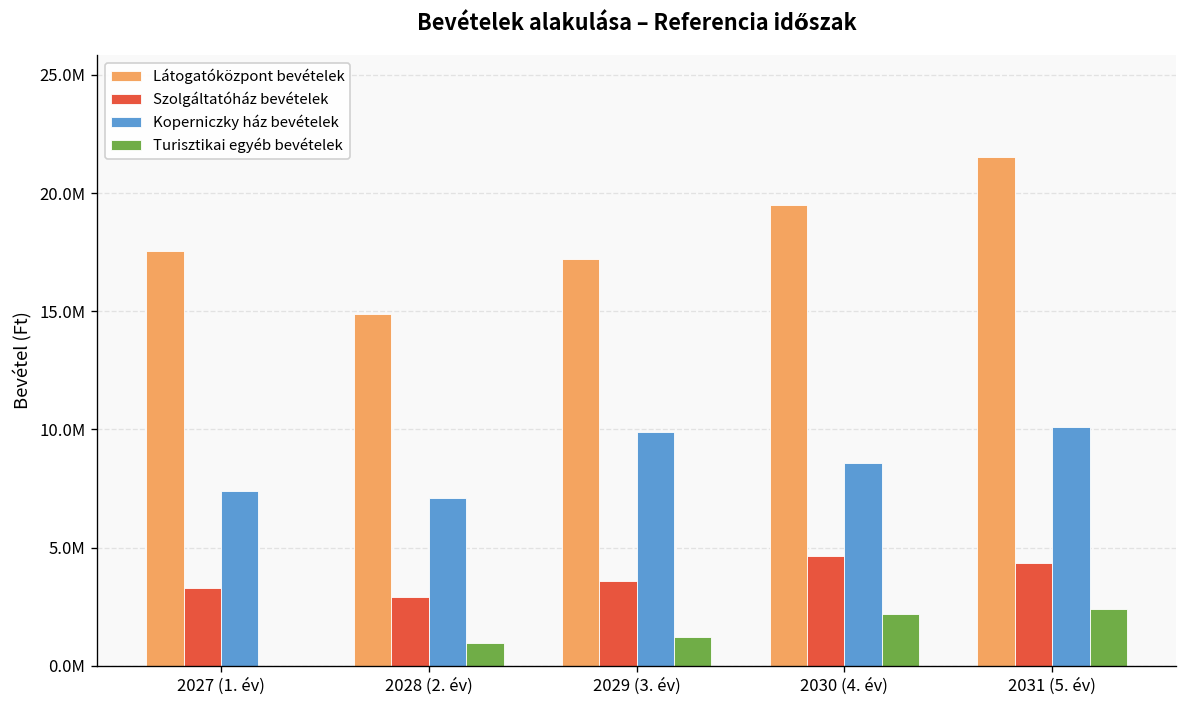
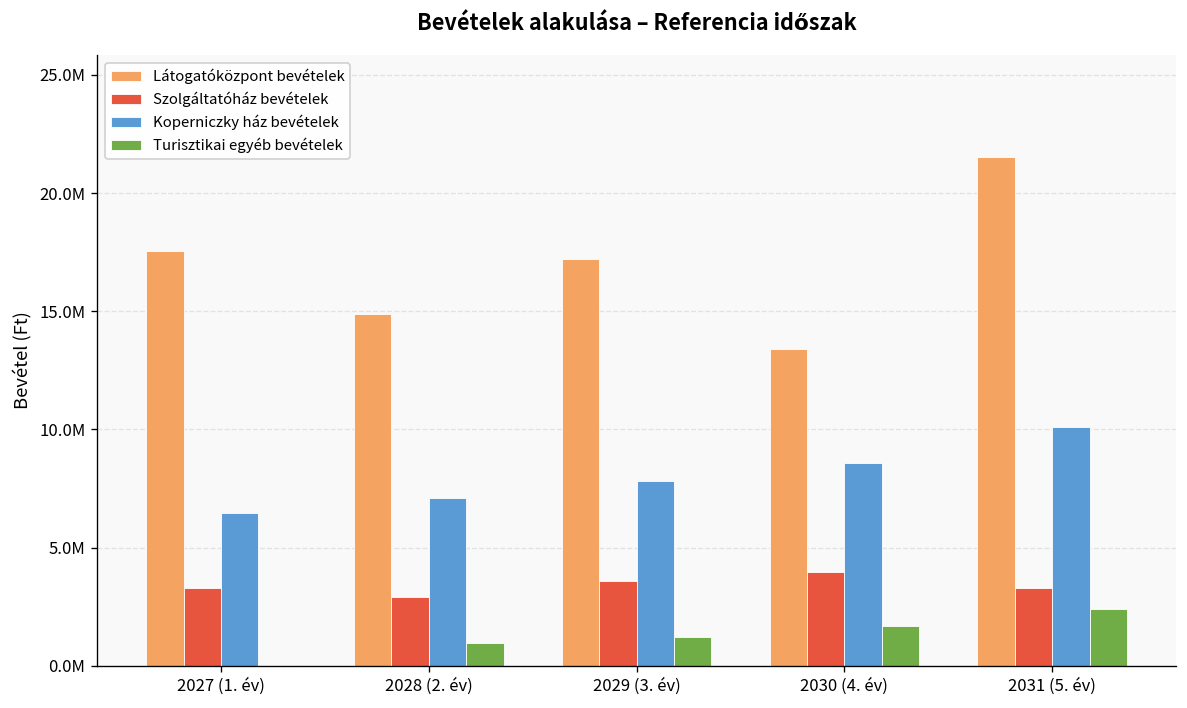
  {
    "Látogatóközpont bevételek": {
      "2027 (1. év)": 17600000,
      "2028 (2. év)": 14900000,
      "2029 (3. év)": 17200000,
-     "2030 (4. év)": 19500000,
+     "2030 (4. év)": 13400000,
      "2031 (5. év)": 21500000
    },
    "Szolgáltatóház bevételek": {
      "2027 (1. év)": 3300000,
      "2028 (2. év)": 2900000,
      "2029 (3. év)": 3600000,
-     "2030 (4. év)": 4700000,
-     "2031 (5. év)": 4400000
+     "2030 (4. év)": 4000000,
+     "2031 (5. év)": 3300000
    },
    "Koperniczky ház bevételek": {
-     "2027 (1. év)": 7400000,
+     "2027 (1. év)": 6500000,
      "2028 (2. év)": 7100000,
-     "2029 (3. év)": 9900000,
+     "2029 (3. év)": 7800000,
      "2030 (4. év)": 8600000,
      "2031 (5. év)": 10100000
    },
    "Turisztikai egyéb bevételek": {
      "2027 (1. év)": 0,
      "2028 (2. év)": 1000000,
      "2029 (3. év)": 1200000,
-     "2030 (4. év)": 2200000,
+     "2030 (4. év)": 1700000,
      "2031 (5. év)": 2400000
    }
  }
